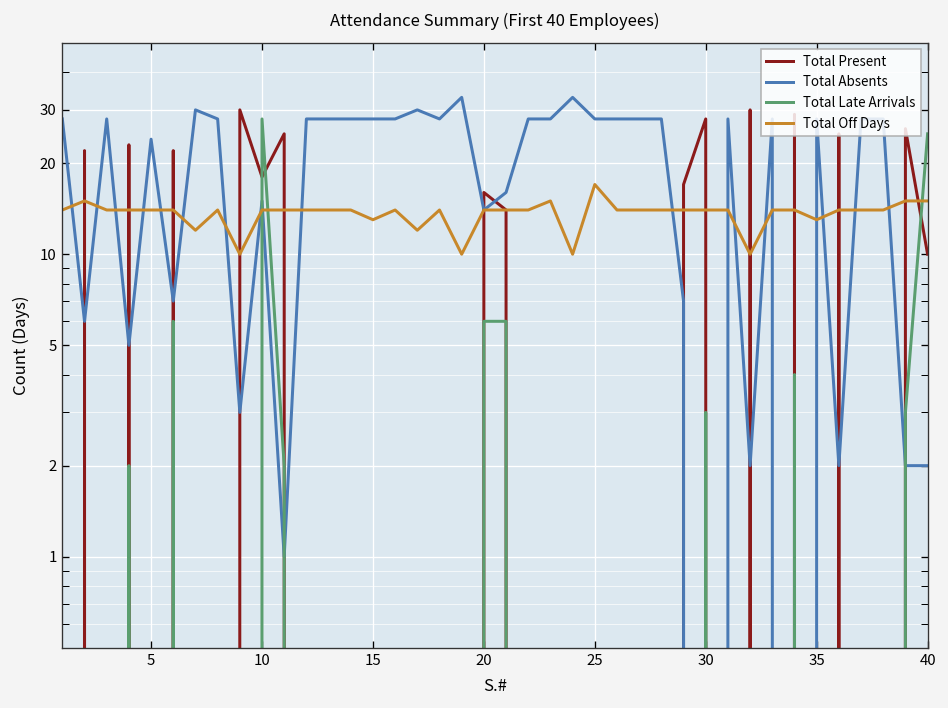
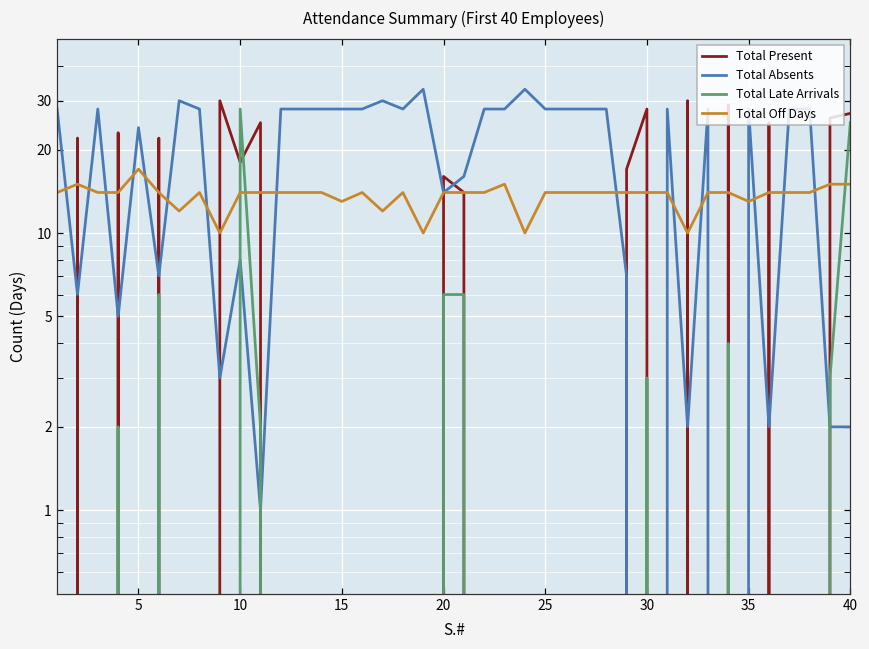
  {
    "Total Present": {
      "10": 18,
      "20": 16,
      "30": 28,
-     "40": 10
+     "40": 27
    },
    "Total Absents": {
      "5": 24,
-     "10": 15,
+     "10": 8,
      "15": 28,
      "25": 28,
      "40": 2
    },
    "Total Late Arrivals": {
      "10": 28,
      "20": 6,
      "30": 3,
      "40": 25
    },
    "Total Off Days": {
-     "5": 14,
+     "5": 17,
      "10": 14,
      "15": 13,
-     "25": 17,
+     "25": 14,
      "30": 14,
      "35": 13,
      "40": 15
    }
  }
